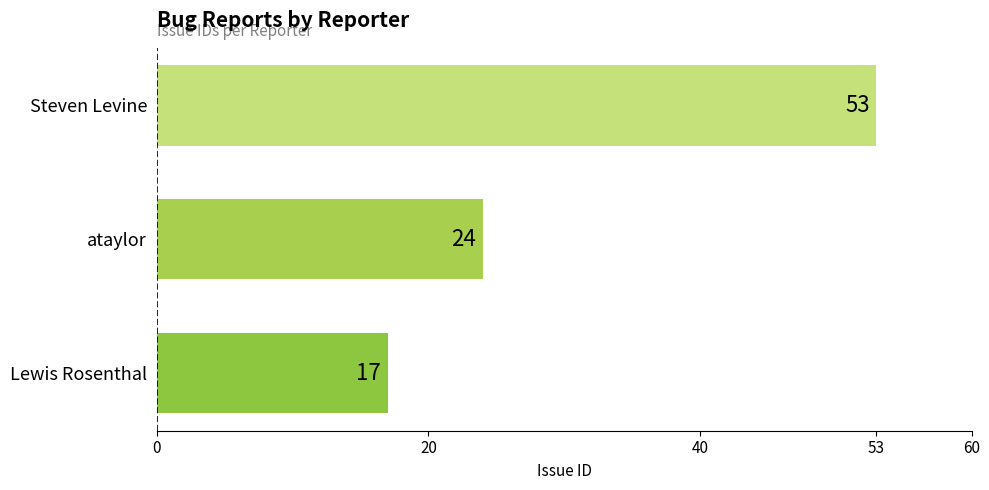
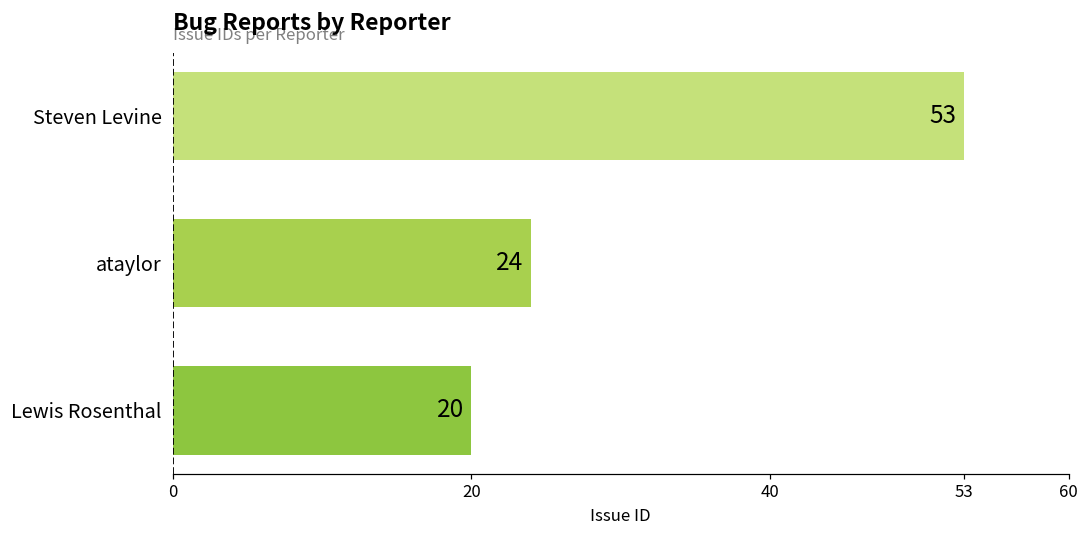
  {
    "Steven Levine": 53,
    "ataylor": 24,
-   "Lewis Rosenthal": 17
+   "Lewis Rosenthal": 20
  }
